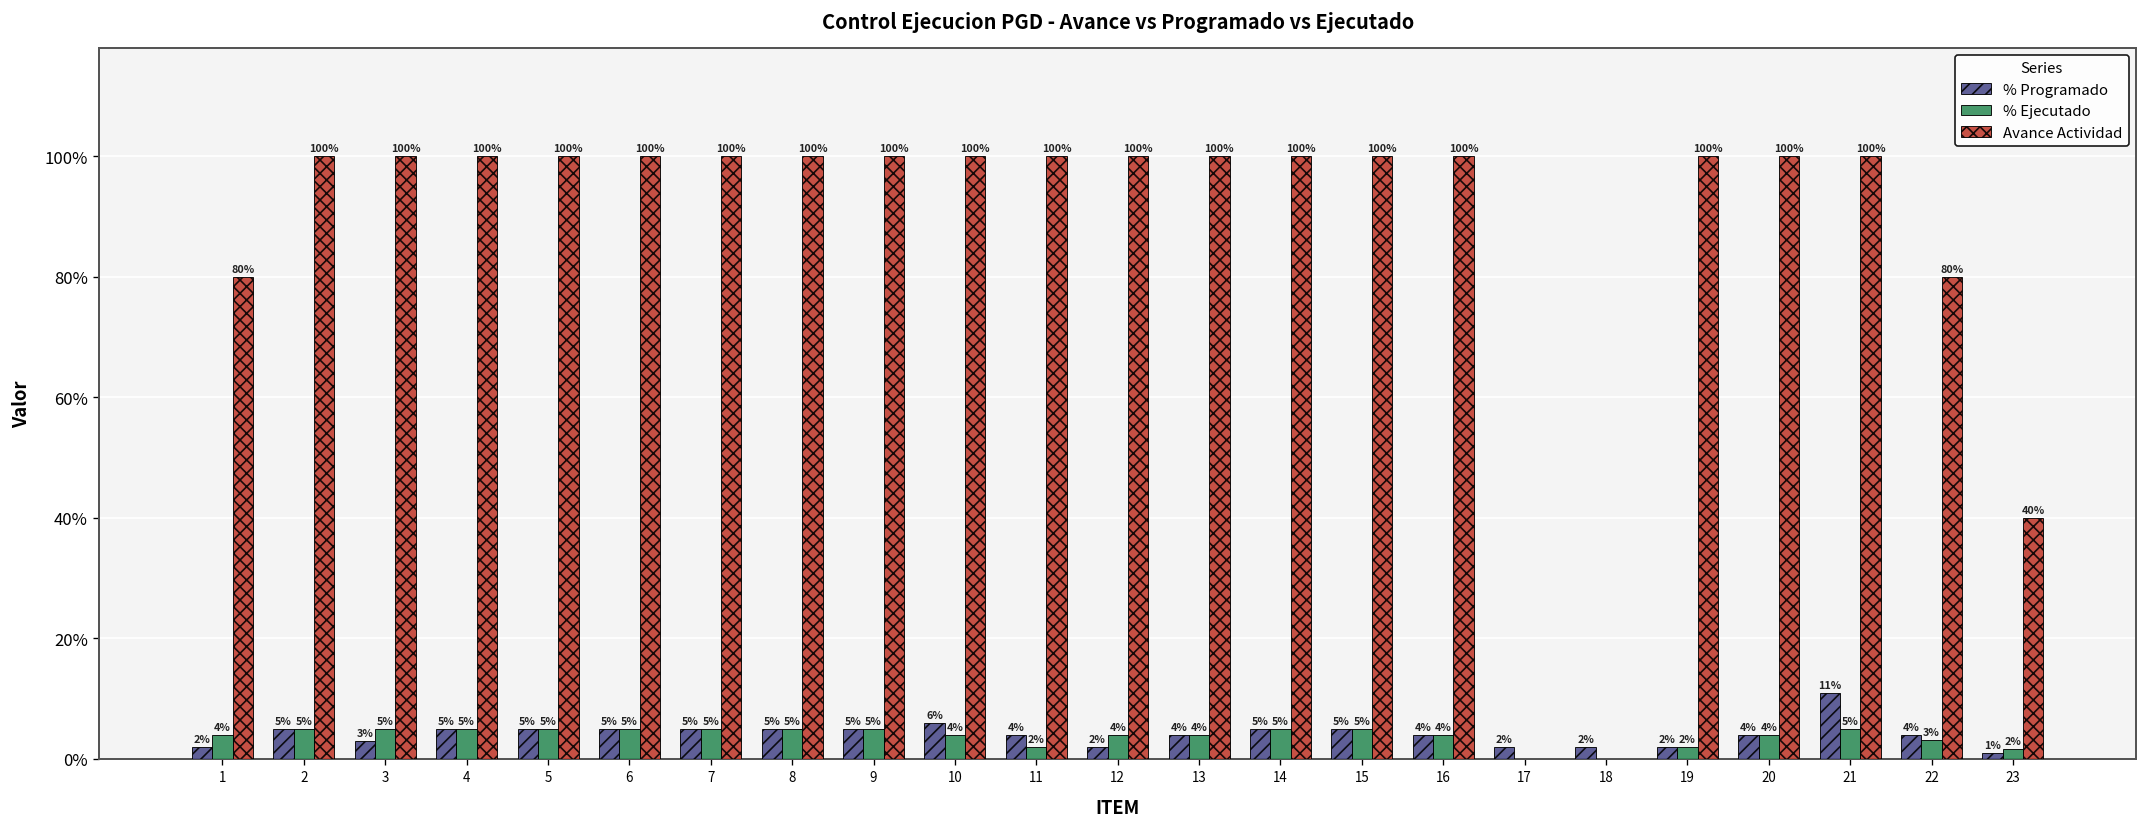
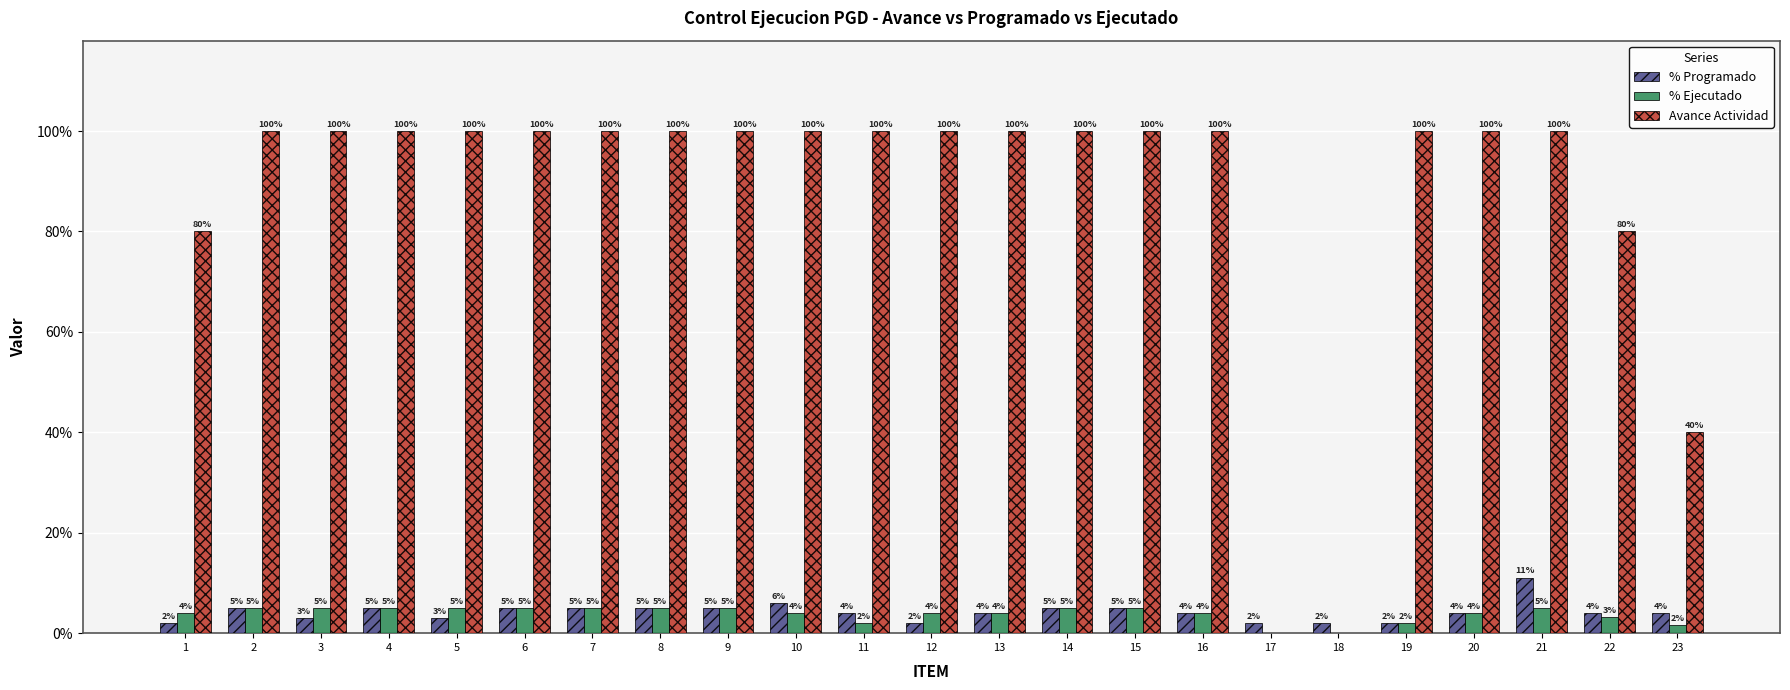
  {
    "% Programado": {
      "1": "2%",
      "2": "5%",
      "3": "3%",
      "4": "5%",
-     "5": "5%",
+     "5": "3%",
      "6": "5%",
      "7": "5%",
      "8": "5%",
      "9": "5%",
      "10": "6%",
      "11": "4%",
      "12": "2%",
      "13": "4%",
      "14": "5%",
      "15": "5%",
      "16": "4%",
      "17": "2%",
      "18": "2%",
      "19": "2%",
      "20": "4%",
      "21": "11%",
      "22": "4%",
-     "23": "1%"
+     "23": "4%"
    },
    "% Ejecutado": {
      "1": "4%",
      "2": "5%",
      "3": "5%",
      "4": "5%",
      "5": "5%",
      "6": "5%",
      "7": "5%",
      "8": "5%",
      "9": "5%",
      "10": "4%",
      "11": "2%",
      "12": "4%",
      "13": "4%",
      "14": "5%",
      "15": "5%",
      "16": "4%",
      "19": "2%",
      "20": "4%",
      "21": "5%",
      "22": "3%",
      "23": "2%"
    },
    "Avance Actividad": {
      "1": "80%",
      "2": "100%",
      "3": "100%",
      "4": "100%",
      "5": "100%",
      "6": "100%",
      "7": "100%",
      "8": "100%",
      "9": "100%",
      "10": "100%",
      "11": "100%",
      "12": "100%",
      "13": "100%",
      "14": "100%",
      "15": "100%",
      "16": "100%",
      "19": "100%",
      "20": "100%",
      "21": "100%",
      "22": "80%",
      "23": "40%"
    }
  }
